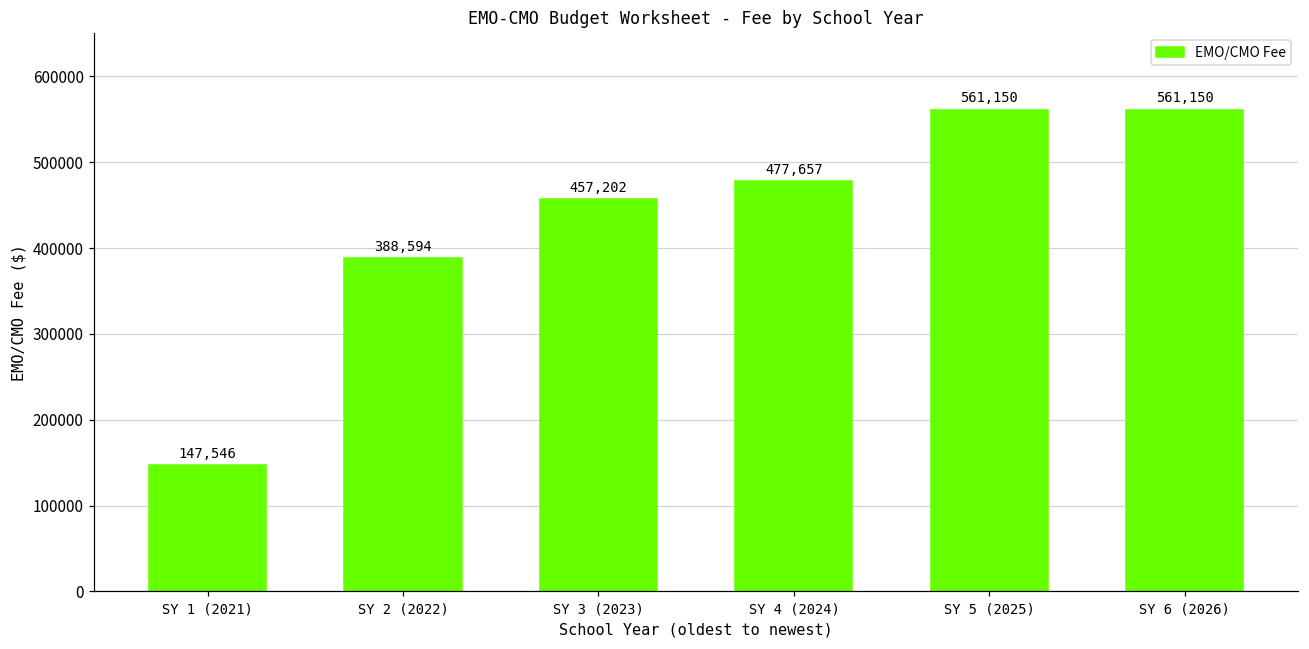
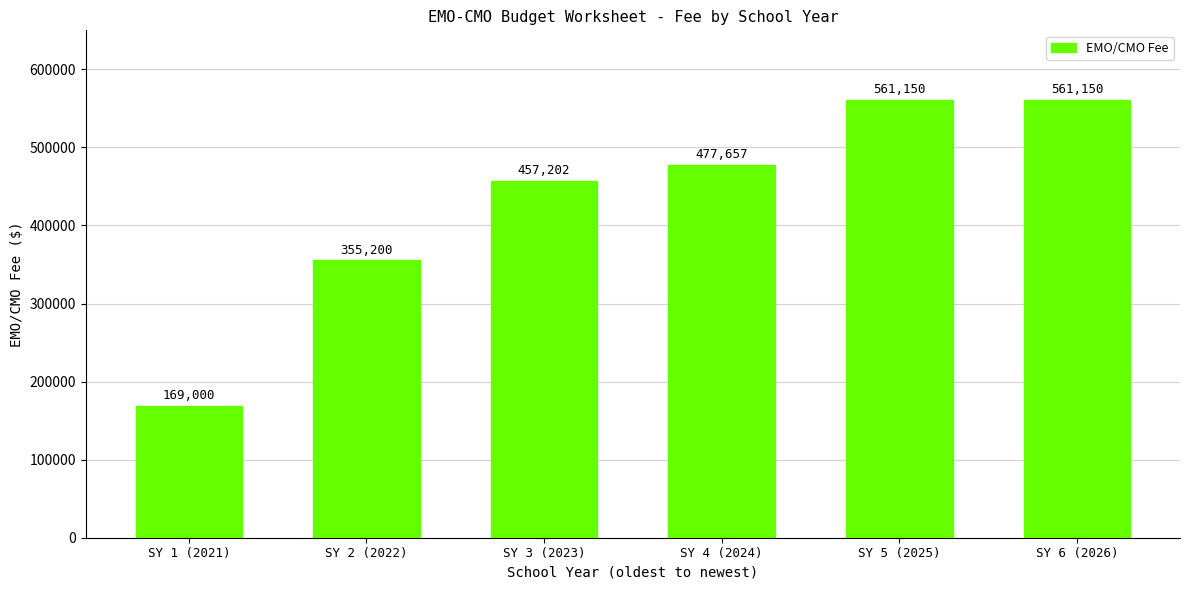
  {
-   "SY 1 (2021)": "147,546",
-   "SY 2 (2022)": "388,594",
+   "SY 1 (2021)": "169,000",
+   "SY 2 (2022)": "355,200",
    "SY 3 (2023)": "457,202",
    "SY 4 (2024)": "477,657",
    "SY 5 (2025)": "561,150",
    "SY 6 (2026)": "561,150"
  }
